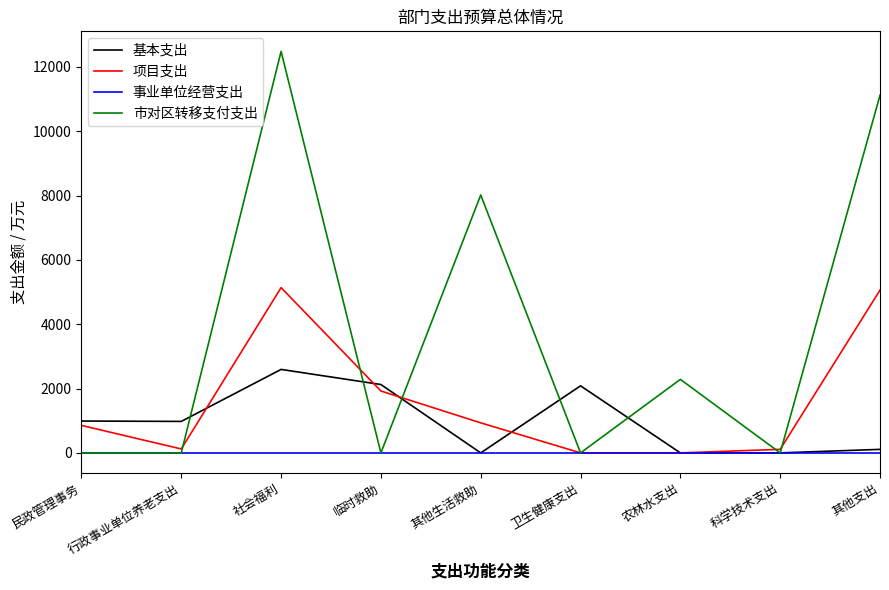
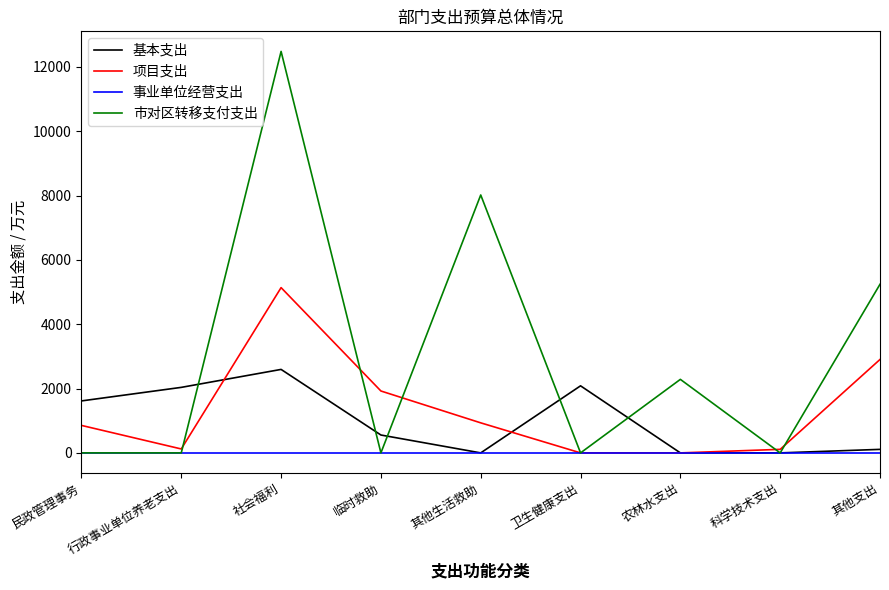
  {
    "基本支出": {
-     "民政管理事务": 1000,
-     "行政事业单位养老支出": 1000,
+     "民政管理事务": 1600,
+     "行政事业单位养老支出": 2000,
      "社会福利": 2600,
-     "临时救助": 2100,
+     "临时救助": 600,
      "卫生健康支出": 2100,
      "其他支出": 100
    },
    "项目支出": {
      "民政管理事务": 900,
      "行政事业单位养老支出": 100,
      "社会福利": 5100,
      "临时救助": 1900,
      "其他生活救助": 900,
      "科学技术支出": 100,
-     "其他支出": 5100
+     "其他支出": 2900
    },
    "事业单位经营支出": {
      "社会福利": 0,
      "其他支出": 0
    },
    "市对区转移支付支出": {
      "社会福利": 12500,
      "其他生活救助": 8000,
      "农林水支出": 2300,
-     "其他支出": 11100
+     "其他支出": 5200
    }
  }
